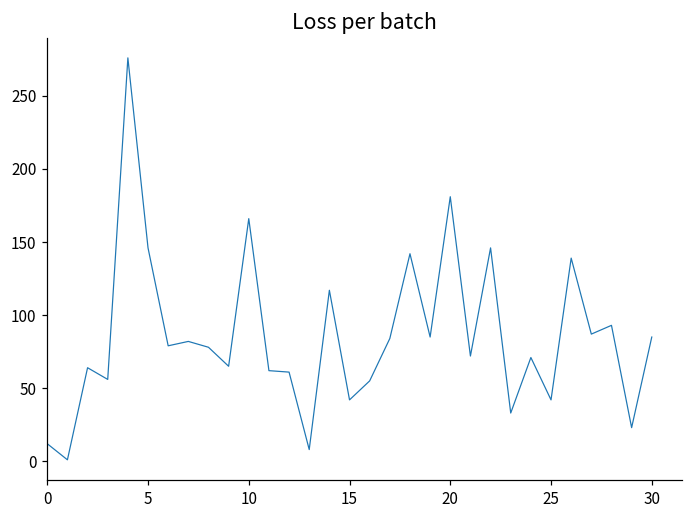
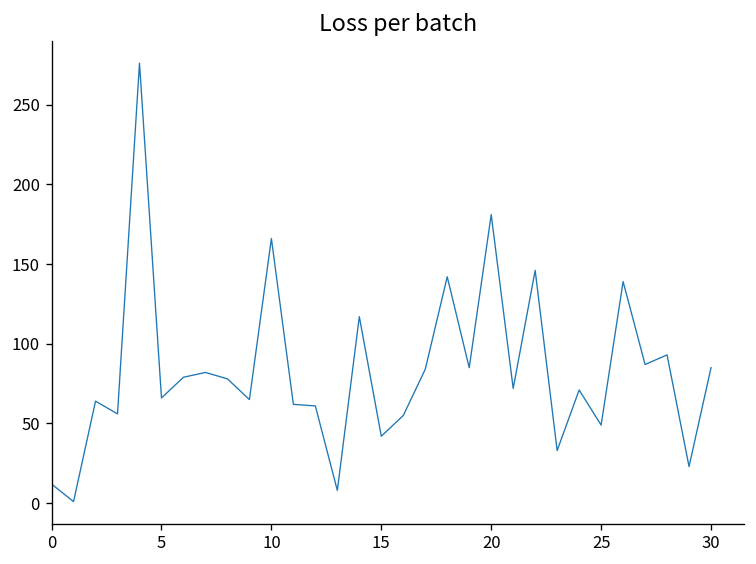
  {
    "0": 12,
-   "5": 146,
+   "5": 66,
    "10": 166,
    "15": 42,
    "20": 181,
-   "25": 42,
+   "25": 49,
    "30": 85
  }
